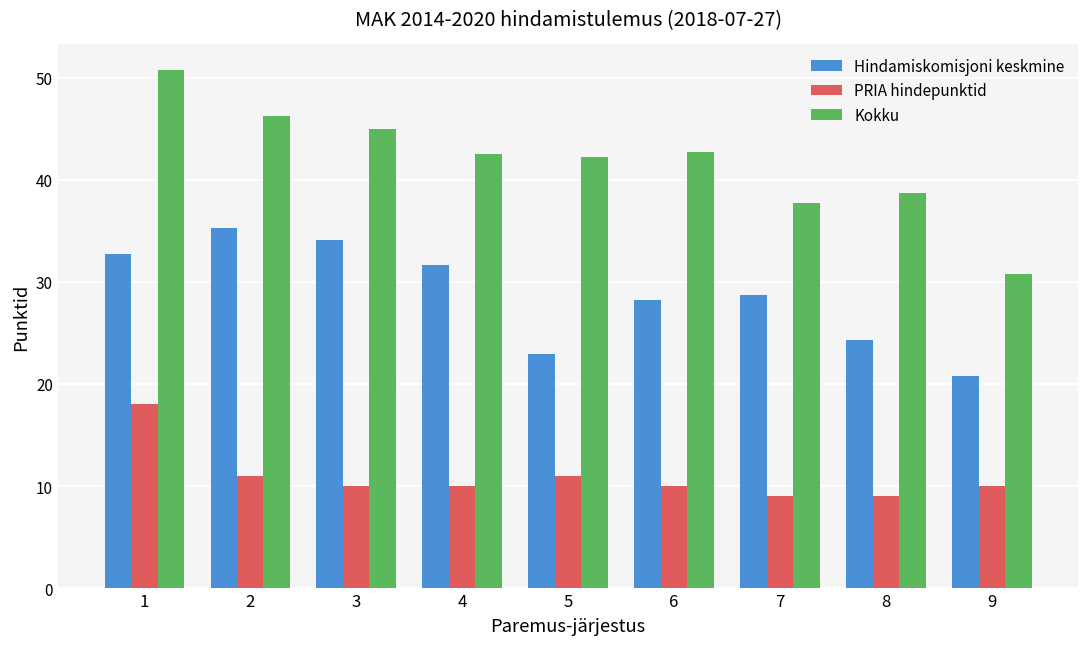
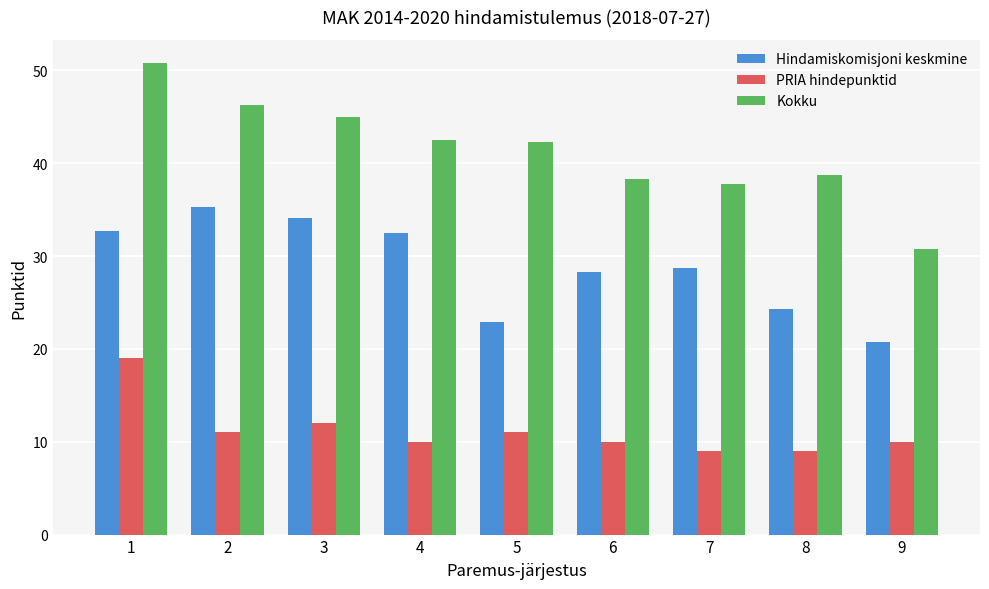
  {
    "Hindamiskomisjoni keskmine": {
      "1": 33,
      "2": 35,
      "3": 34,
-     "4": 32,
+     "4": 33,
      "5": 23,
      "6": 28,
      "7": 29,
      "8": 24,
      "9": 21
    },
    "PRIA hindepunktid": {
-     "1": 18,
+     "1": 19,
      "2": 11,
-     "3": 10,
+     "3": 12,
      "4": 10,
      "5": 11,
      "6": 10,
      "7": 9,
      "8": 9,
      "9": 10
    },
    "Kokku": {
      "1": 51,
      "2": 46,
      "3": 45,
      "4": 43,
      "5": 42,
-     "6": 43,
+     "6": 38,
      "7": 38,
      "8": 39,
      "9": 31
    }
  }
